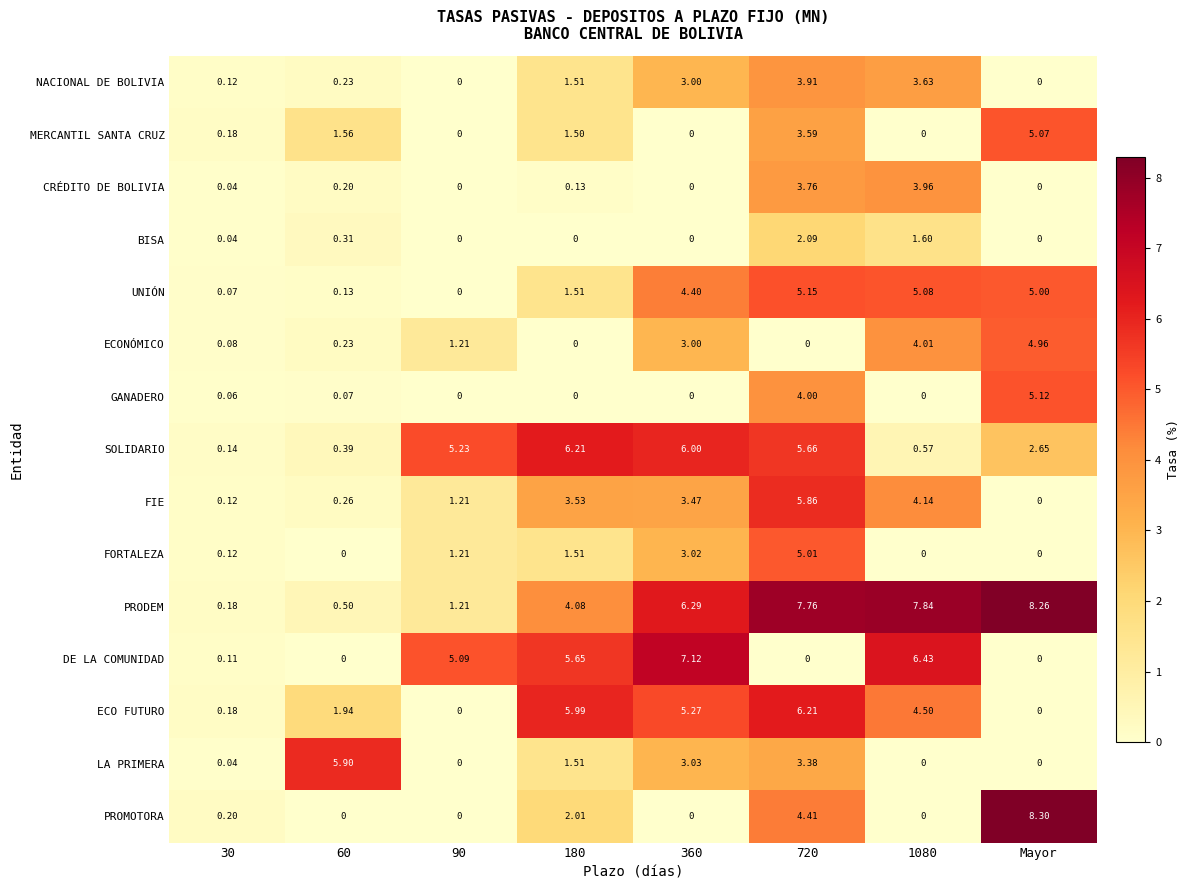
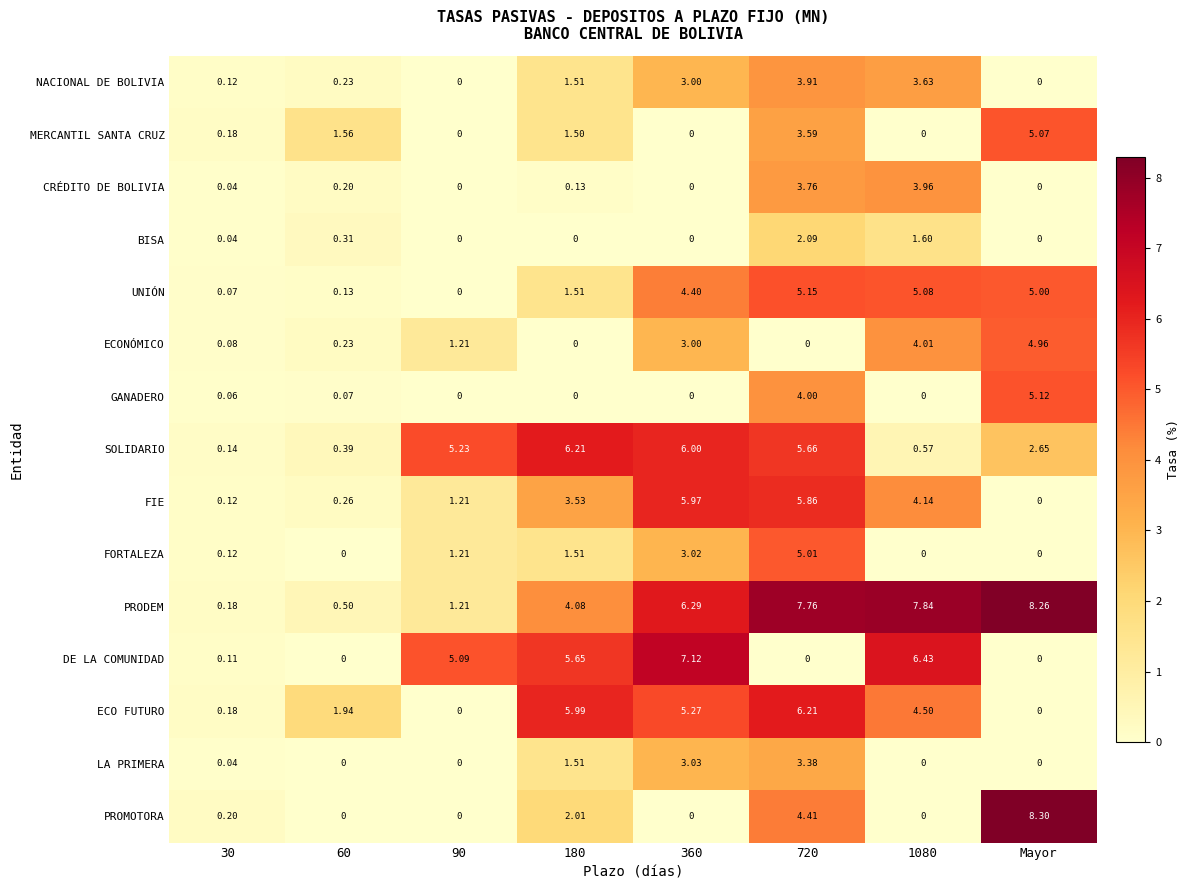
  {
    "NACIONAL DE BOLIVIA": {
      "30": 0.12,
      "60": 0.23,
      "90": 0,
      "180": 1.51,
      "360": 3.00,
      "720": 3.91,
      "1080": 3.63,
      "Mayor": 0
    },
    "MERCANTIL SANTA CRUZ": {
      "30": 0.18,
      "60": 1.56,
      "90": 0,
      "180": 1.50,
      "360": 0,
      "720": 3.59,
      "1080": 0,
      "Mayor": 5.07
    },
    "CRÉDITO DE BOLIVIA": {
      "30": 0.04,
      "60": 0.20,
      "90": 0,
      "180": 0.13,
      "360": 0,
      "720": 3.76,
      "1080": 3.96,
      "Mayor": 0
    },
    "BISA": {
      "30": 0.04,
      "60": 0.31,
      "90": 0,
      "180": 0,
      "360": 0,
      "720": 2.09,
      "1080": 1.60,
      "Mayor": 0
    },
    "UNIÓN": {
      "30": 0.07,
      "60": 0.13,
      "90": 0,
      "180": 1.51,
      "360": 4.40,
      "720": 5.15,
      "1080": 5.08,
      "Mayor": 5.00
    },
    "ECONÓMICO": {
      "30": 0.08,
      "60": 0.23,
      "90": 1.21,
      "180": 0,
      "360": 3.00,
      "720": 0,
      "1080": 4.01,
      "Mayor": 4.96
    },
    "GANADERO": {
      "30": 0.06,
      "60": 0.07,
      "90": 0,
      "180": 0,
      "360": 0,
      "720": 4.00,
      "1080": 0,
      "Mayor": 5.12
    },
    "SOLIDARIO": {
      "30": 0.14,
      "60": 0.39,
      "90": 5.23,
      "180": 6.21,
      "360": 6.00,
      "720": 5.66,
      "1080": 0.57,
      "Mayor": 2.65
    },
    "FIE": {
      "30": 0.12,
      "60": 0.26,
      "90": 1.21,
      "180": 3.53,
-     "360": 3.47,
+     "360": 5.97,
      "720": 5.86,
      "1080": 4.14,
      "Mayor": 0
    },
    "FORTALEZA": {
      "30": 0.12,
      "60": 0,
      "90": 1.21,
      "180": 1.51,
      "360": 3.02,
      "720": 5.01,
      "1080": 0,
      "Mayor": 0
    },
    "PRODEM": {
      "30": 0.18,
      "60": 0.50,
      "90": 1.21,
      "180": 4.08,
      "360": 6.29,
      "720": 7.76,
      "1080": 7.84,
      "Mayor": 8.26
    },
    "DE LA COMUNIDAD": {
      "30": 0.11,
      "60": 0,
      "90": 5.09,
      "180": 5.65,
      "360": 7.12,
      "720": 0,
      "1080": 6.43,
      "Mayor": 0
    },
    "ECO FUTURO": {
      "30": 0.18,
      "60": 1.94,
      "90": 0,
      "180": 5.99,
      "360": 5.27,
      "720": 6.21,
      "1080": 4.50,
      "Mayor": 0
    },
    "LA PRIMERA": {
      "30": 0.04,
-     "60": 5.90,
+     "60": 0,
      "90": 0,
      "180": 1.51,
      "360": 3.03,
      "720": 3.38,
      "1080": 0,
      "Mayor": 0
    },
    "PROMOTORA": {
      "30": 0.20,
      "60": 0,
      "90": 0,
      "180": 2.01,
      "360": 0,
      "720": 4.41,
      "1080": 0,
      "Mayor": 8.30
    }
  }
